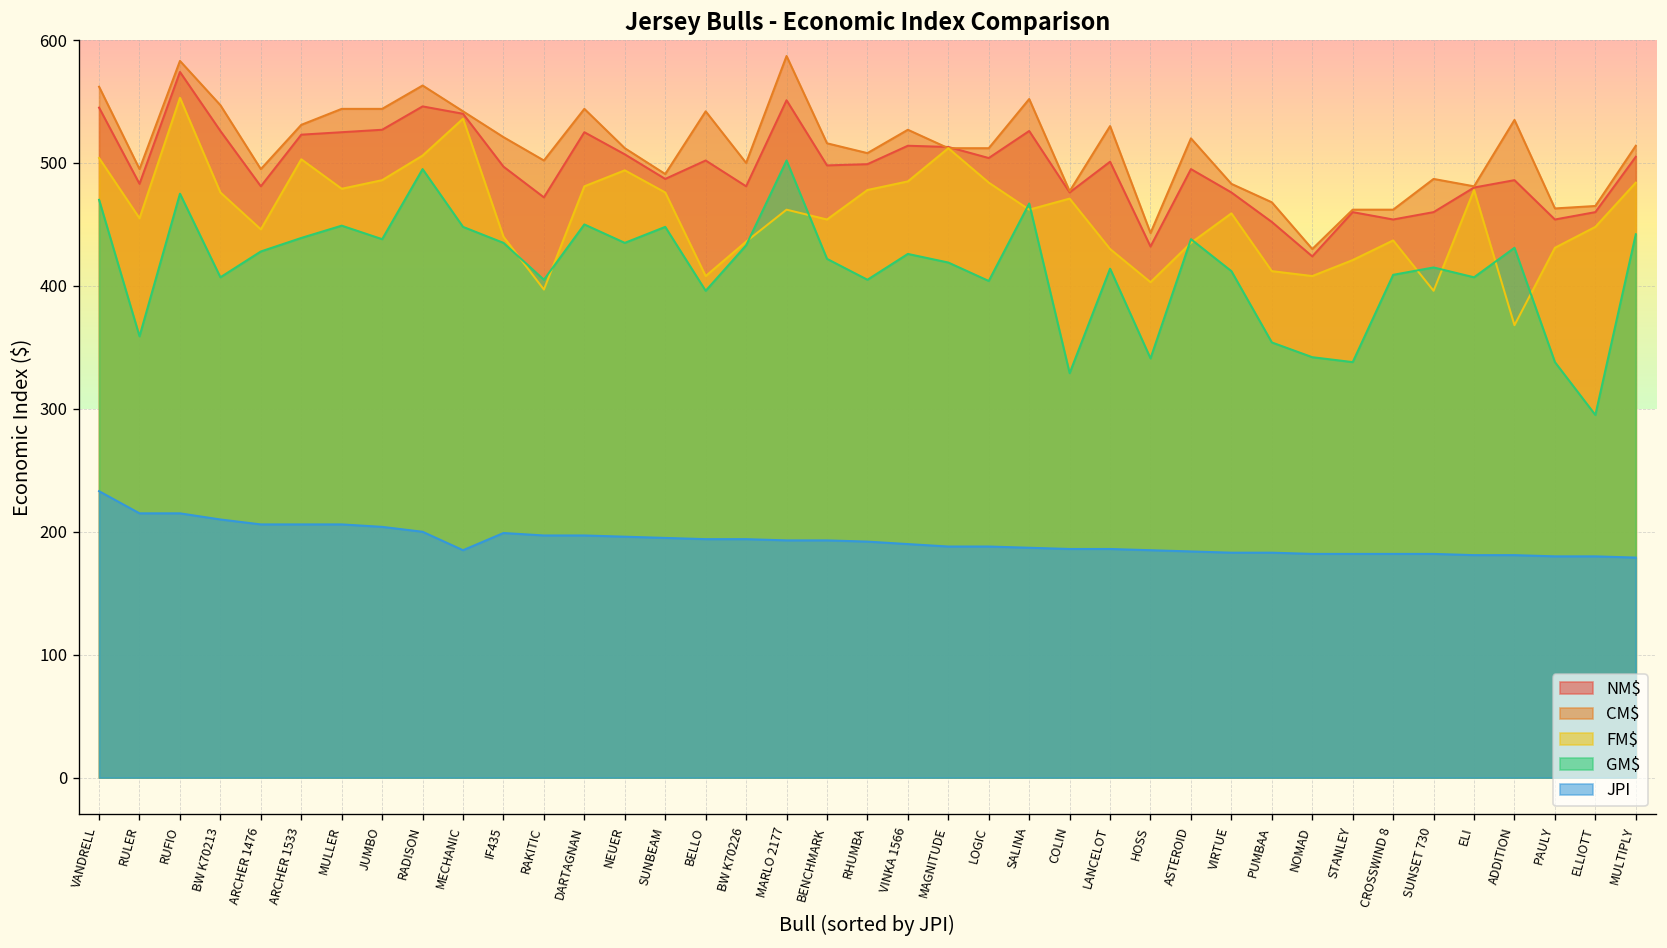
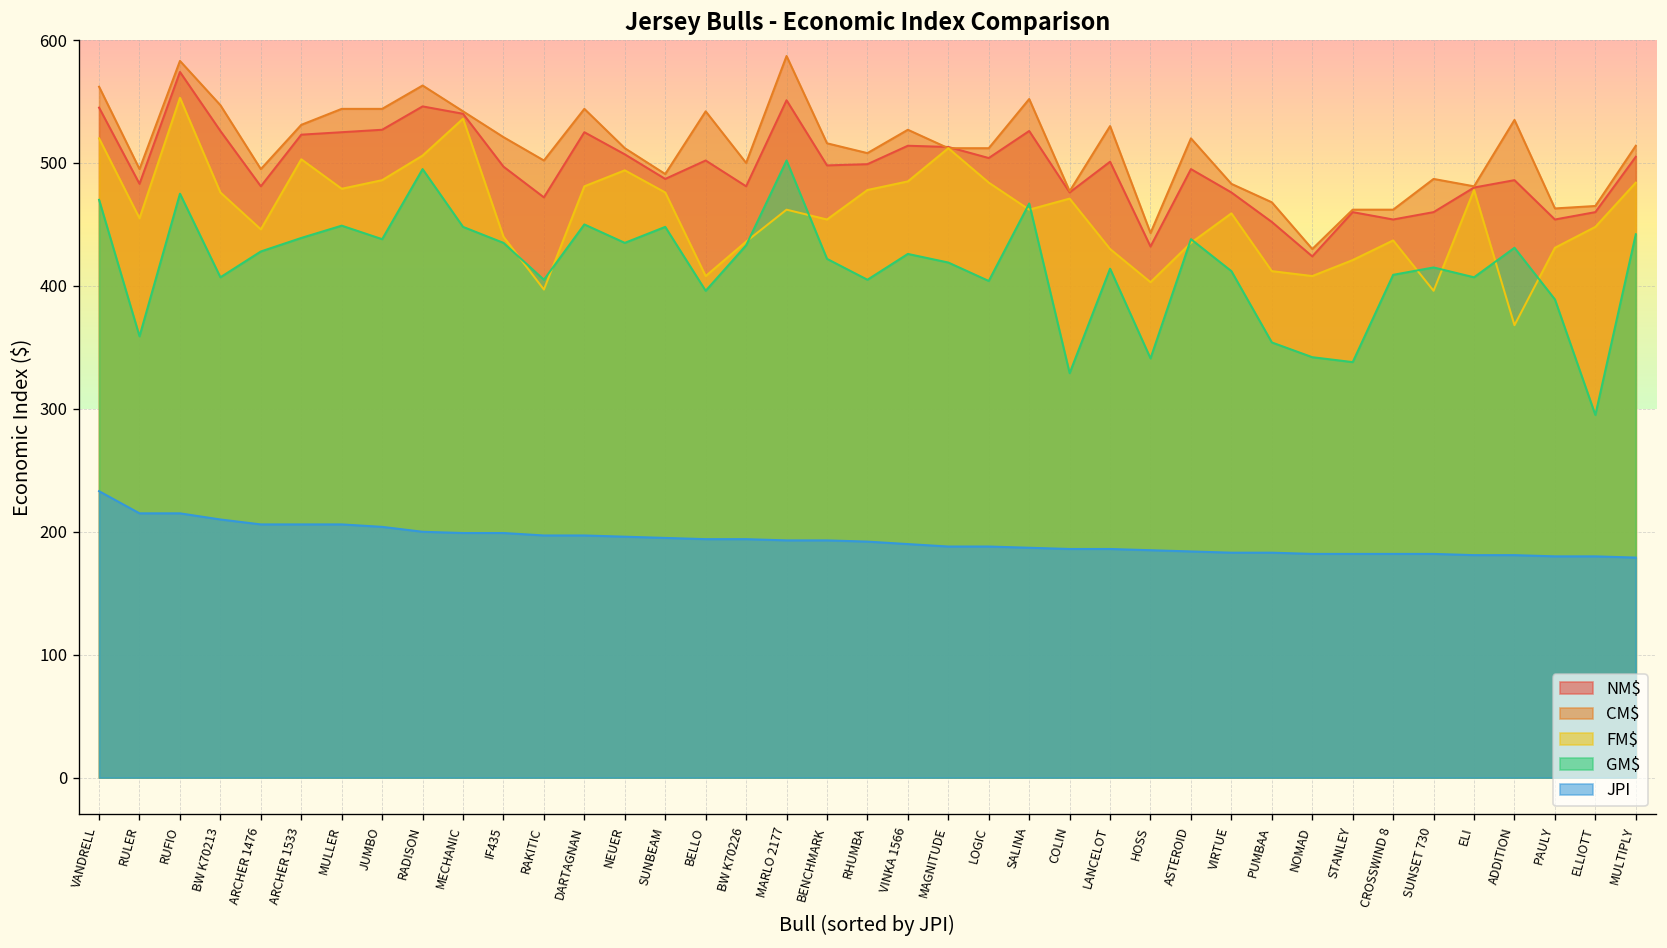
  {
    "FM$": {
-     "VANDRELL": 504,
+     "VANDRELL": 520,
      "RULER": 455,
      "RUFIO": 553,
      "BW K70213": 476,
      "ARCHER 1476": 446,
      "ARCHER 1533": 503,
      "MULLER": 479,
      "JUMBO": 486,
      "RADISON": 506,
      "MECHANIC": 536,
      "IF435": 440,
      "RAKITIC": 397,
      "DARTAGNAN": 481,
      "NEUER": 494,
      "SUNBEAM": 476,
      "BELLO": 408,
      "BW K70226": 436,
      "MARLO 2177": 462,
      "BENCHMARK": 454,
      "RHUMBA": 478,
      "VINKA 1566": 485,
      "LOGIC": 484,
      "SALINA": 462,
      "COLIN": 471,
      "LANCELOT": 430,
      "HOSS": 403,
      "ASTEROID": 435,
      "VIRTUE": 459,
      "PUMBAA": 412,
      "NOMAD": 408,
      "STANLEY": 421,
      "CROSSWIND 8": 437,
      "SUNSET 730": 396,
      "ADDITION": 368,
      "PAULY": 431,
      "ELLIOTT": 448,
      "MULTIPLY": 484
    },
    "GM$": {
      "VANDRELL": 470,
      "RULER": 359,
      "RUFIO": 475,
      "BW K70213": 407,
      "ARCHER 1476": 428,
      "ARCHER 1533": 439,
      "MULLER": 449,
      "JUMBO": 438,
      "RADISON": 495,
      "MECHANIC": 448,
      "IF435": 435,
      "RAKITIC": 405,
      "DARTAGNAN": 450,
      "NEUER": 435,
      "SUNBEAM": 448,
      "BELLO": 396,
      "BW K70226": 433,
      "MARLO 2177": 502,
      "BENCHMARK": 422,
      "RHUMBA": 405,
      "VINKA 1566": 426,
      "MAGNITUDE": 419,
      "LOGIC": 404,
      "SALINA": 467,
      "COLIN": 329,
      "LANCELOT": 414,
      "HOSS": 341,
      "ASTEROID": 438,
      "VIRTUE": 412,
      "PUMBAA": 354,
      "NOMAD": 342,
      "STANLEY": 338,
      "CROSSWIND 8": 409,
      "SUNSET 730": 415,
      "ELI": 407,
      "ADDITION": 431,
-     "PAULY": 338,
+     "PAULY": 389,
      "ELLIOTT": 295,
      "MULTIPLY": 442
    },
    "JPI": {
      "VANDRELL": 233,
      "RULER": 215,
      "RUFIO": 215,
      "BW K70213": 210,
      "ARCHER 1476": 206,
      "ARCHER 1533": 206,
      "MULLER": 206,
      "JUMBO": 204,
      "RADISON": 200,
-     "MECHANIC": 185,
+     "MECHANIC": 199,
      "IF435": 199,
      "RAKITIC": 197,
      "DARTAGNAN": 197,
      "NEUER": 196,
      "SUNBEAM": 195,
      "BELLO": 194,
      "BW K70226": 194,
      "MARLO 2177": 193,
      "BENCHMARK": 193,
      "RHUMBA": 192,
      "VINKA 1566": 190,
      "MAGNITUDE": 188,
      "LOGIC": 188,
      "SALINA": 187,
      "COLIN": 186,
      "LANCELOT": 186,
      "HOSS": 185,
      "ASTEROID": 184,
      "VIRTUE": 183,
      "PUMBAA": 183,
      "NOMAD": 182,
      "STANLEY": 182,
      "CROSSWIND 8": 182,
      "SUNSET 730": 182,
      "ELI": 181,
      "ADDITION": 181,
      "PAULY": 180,
      "ELLIOTT": 180,
      "MULTIPLY": 179
    }
  }
